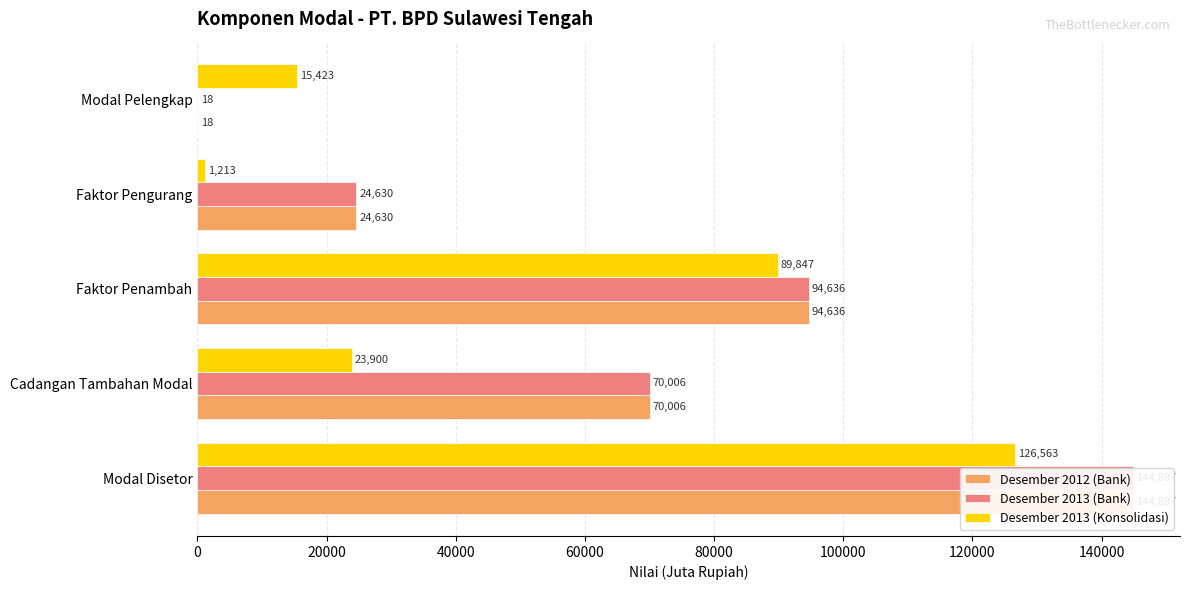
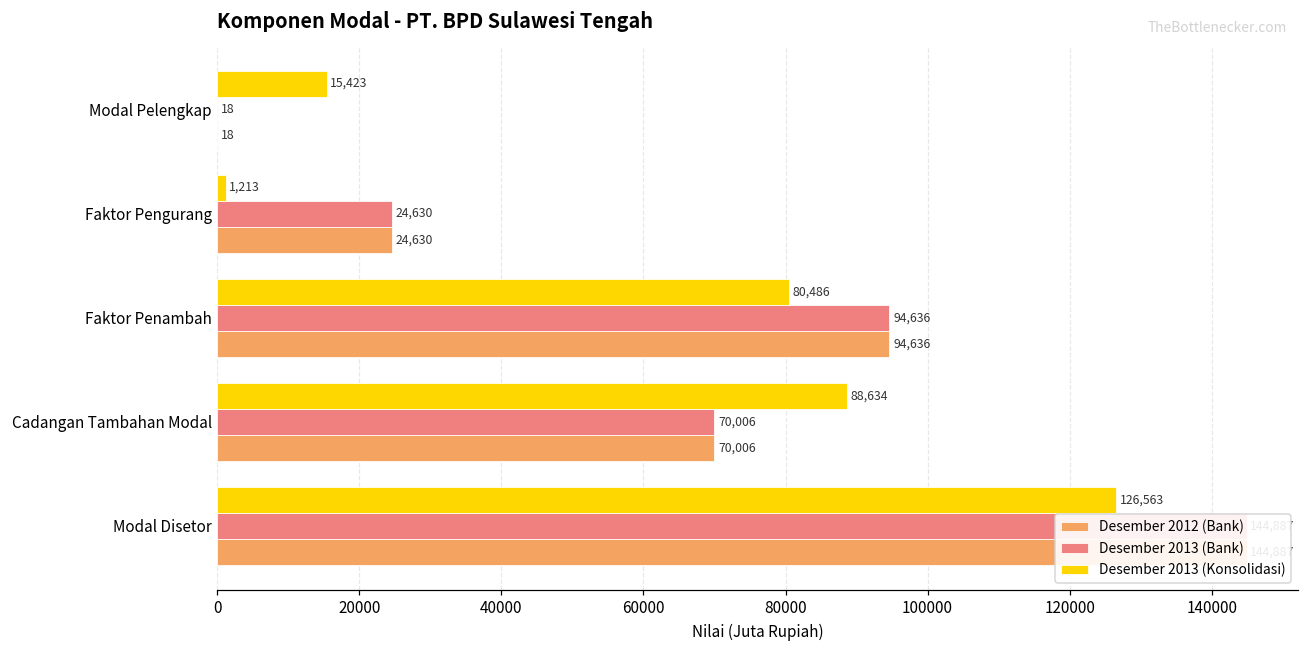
  {
    "Desember 2013 (Konsolidasi)": {
      "Modal Pelengkap": "15,423",
      "Faktor Pengurang": "1,213",
-     "Faktor Penambah": "89,847",
-     "Cadangan Tambahan Modal": "23,900",
+     "Faktor Penambah": "80,486",
+     "Cadangan Tambahan Modal": "88,634",
      "Modal Disetor": "126,563"
    }
  }
